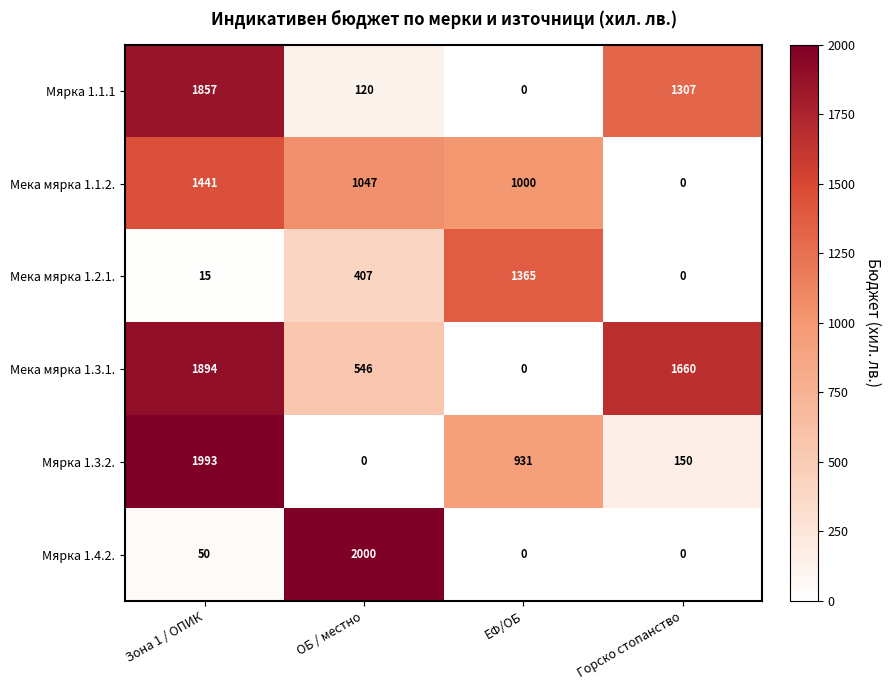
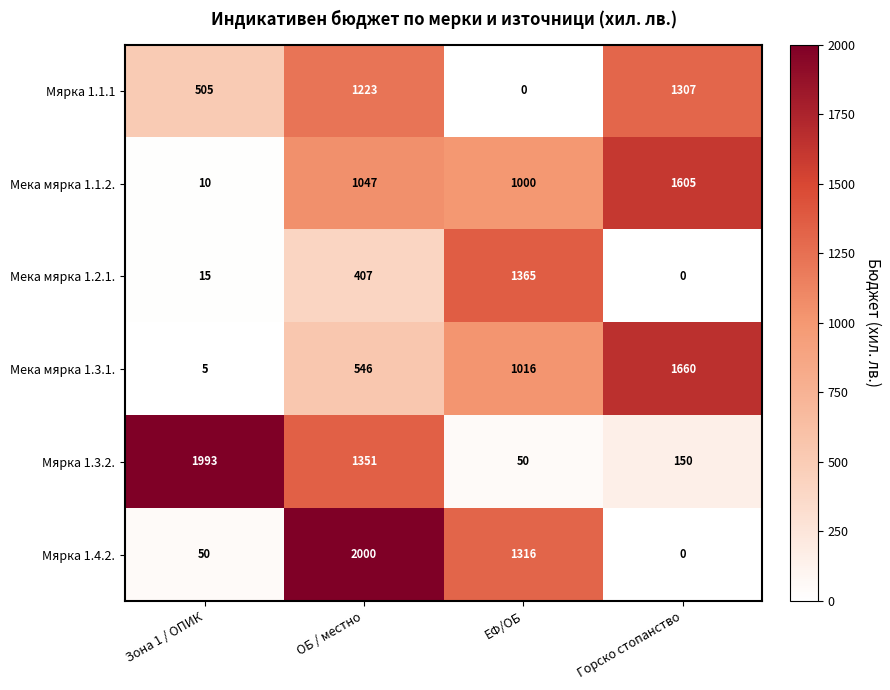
  {
    "Мярка 1.1.1": {
-     "Зона 1 / ОПИК": 1857,
-     "ОБ / местно": 120,
+     "Зона 1 / ОПИК": 505,
+     "ОБ / местно": 1223,
      "ЕФ/ОБ": 0,
      "Горско стопанство": 1307
    },
    "Мека мярка 1.1.2.": {
-     "Зона 1 / ОПИК": 1441,
+     "Зона 1 / ОПИК": 10,
      "ОБ / местно": 1047,
      "ЕФ/ОБ": 1000,
-     "Горско стопанство": 0
+     "Горско стопанство": 1605
    },
    "Мека мярка 1.2.1.": {
      "Зона 1 / ОПИК": 15,
      "ОБ / местно": 407,
      "ЕФ/ОБ": 1365,
      "Горско стопанство": 0
    },
    "Мека мярка 1.3.1.": {
-     "Зона 1 / ОПИК": 1894,
+     "Зона 1 / ОПИК": 5,
      "ОБ / местно": 546,
-     "ЕФ/ОБ": 0,
+     "ЕФ/ОБ": 1016,
      "Горско стопанство": 1660
    },
    "Мярка 1.3.2.": {
      "Зона 1 / ОПИК": 1993,
-     "ОБ / местно": 0,
-     "ЕФ/ОБ": 931,
+     "ОБ / местно": 1351,
+     "ЕФ/ОБ": 50,
      "Горско стопанство": 150
    },
    "Мярка 1.4.2.": {
      "Зона 1 / ОПИК": 50,
      "ОБ / местно": 2000,
-     "ЕФ/ОБ": 0,
+     "ЕФ/ОБ": 1316,
      "Горско стопанство": 0
    }
  }
